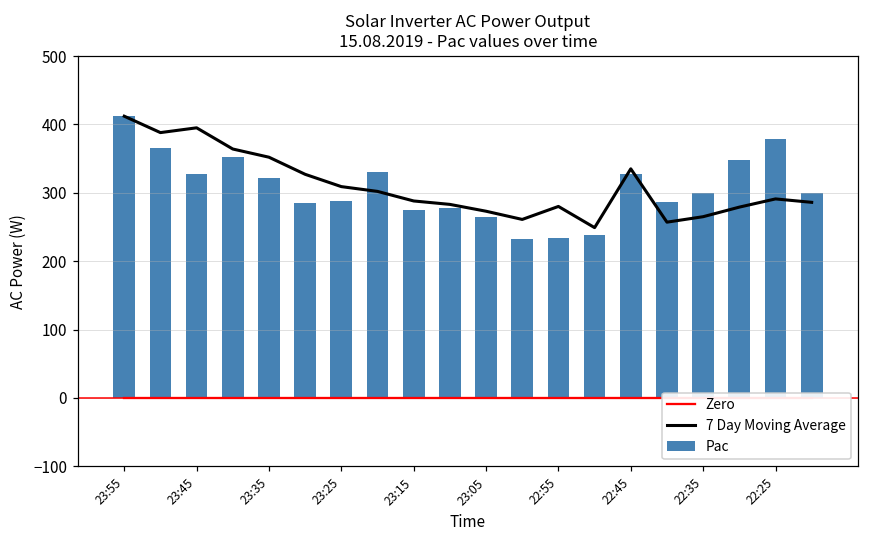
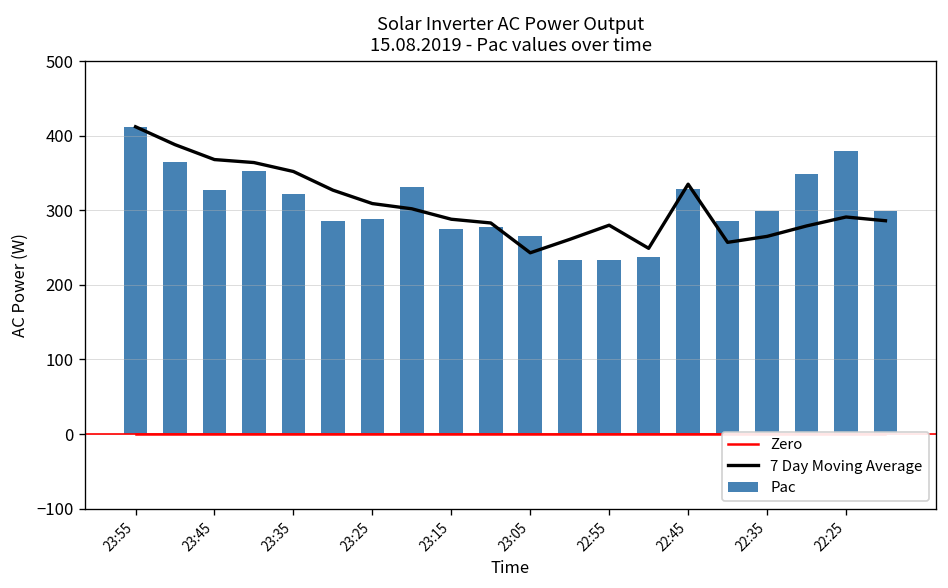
  {
    "Zero": {
      "23:55": 0,
      "23:45": 0,
      "23:35": 0,
      "23:25": 0,
      "23:15": 0,
      "23:05": 0,
      "22:55": 0,
      "22:45": 0
    },
    "Pac": {
      "23:55": 410,
      "23:45": 330,
      "23:35": 320,
      "23:25": 290,
      "23:15": 280,
      "23:05": 270,
      "22:55": 230,
      "22:45": 330,
      "22:35": 300,
      "22:25": 380
    },
    "7 Day Moving Average": {
      "23:55": 410,
-     "23:45": 400,
+     "23:45": 370,
      "23:35": 350,
      "23:25": 310,
      "23:15": 290,
-     "23:05": 270,
+     "23:05": 240,
      "22:55": 280,
      "22:45": 340,
      "22:35": 270,
      "22:25": 290
    }
  }
